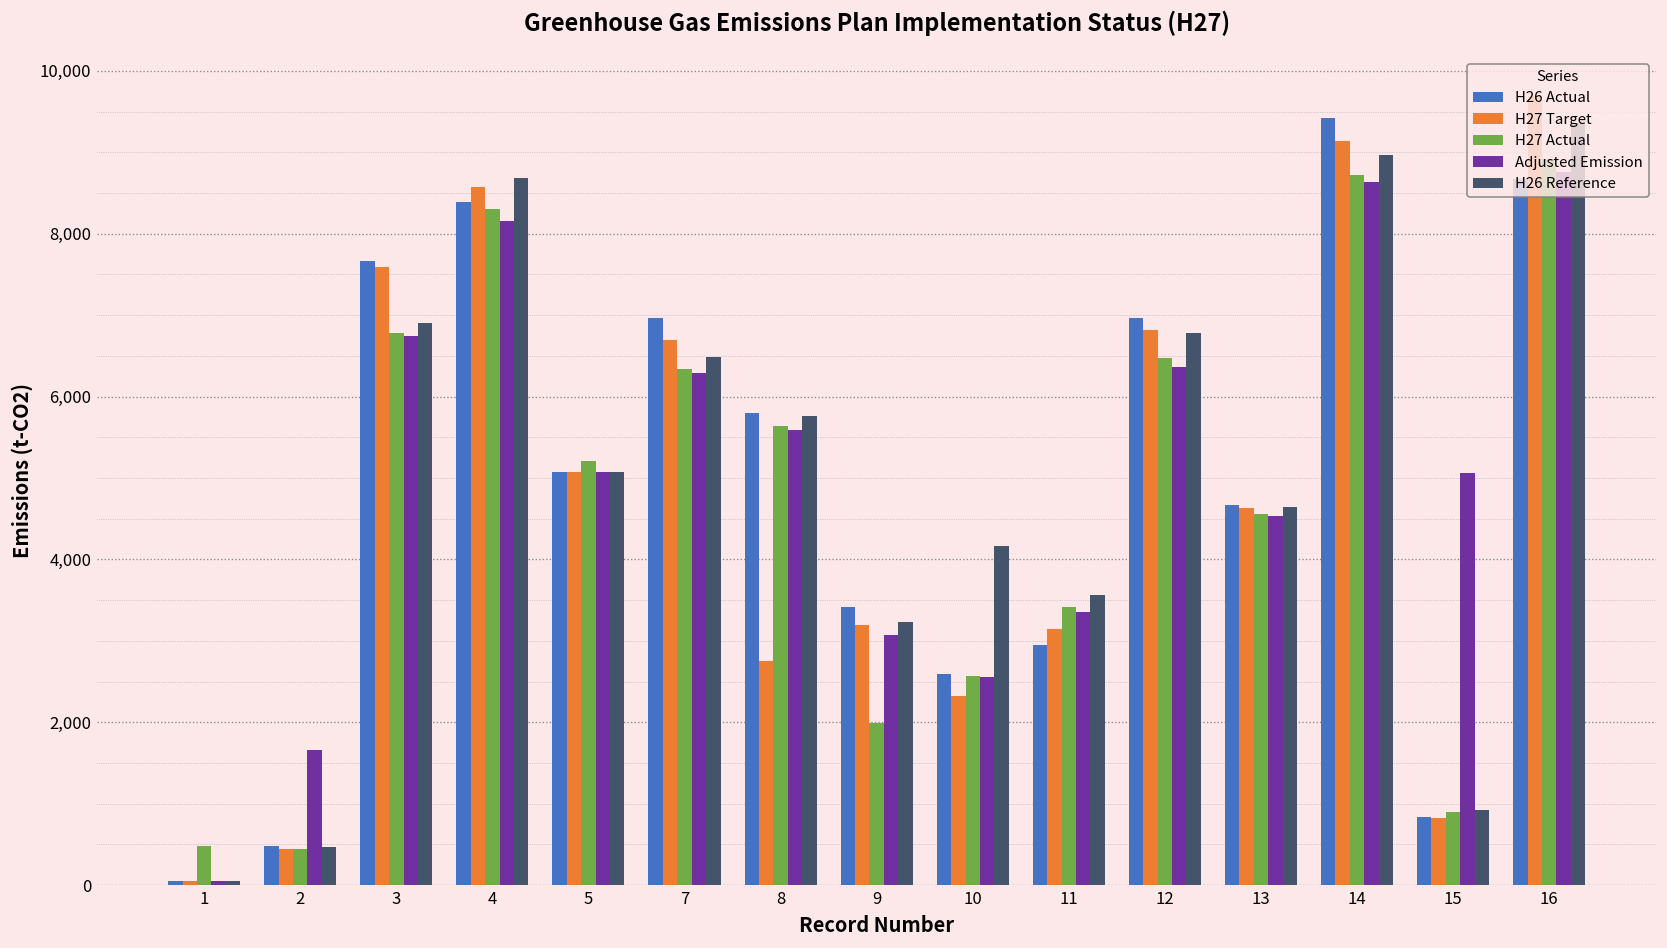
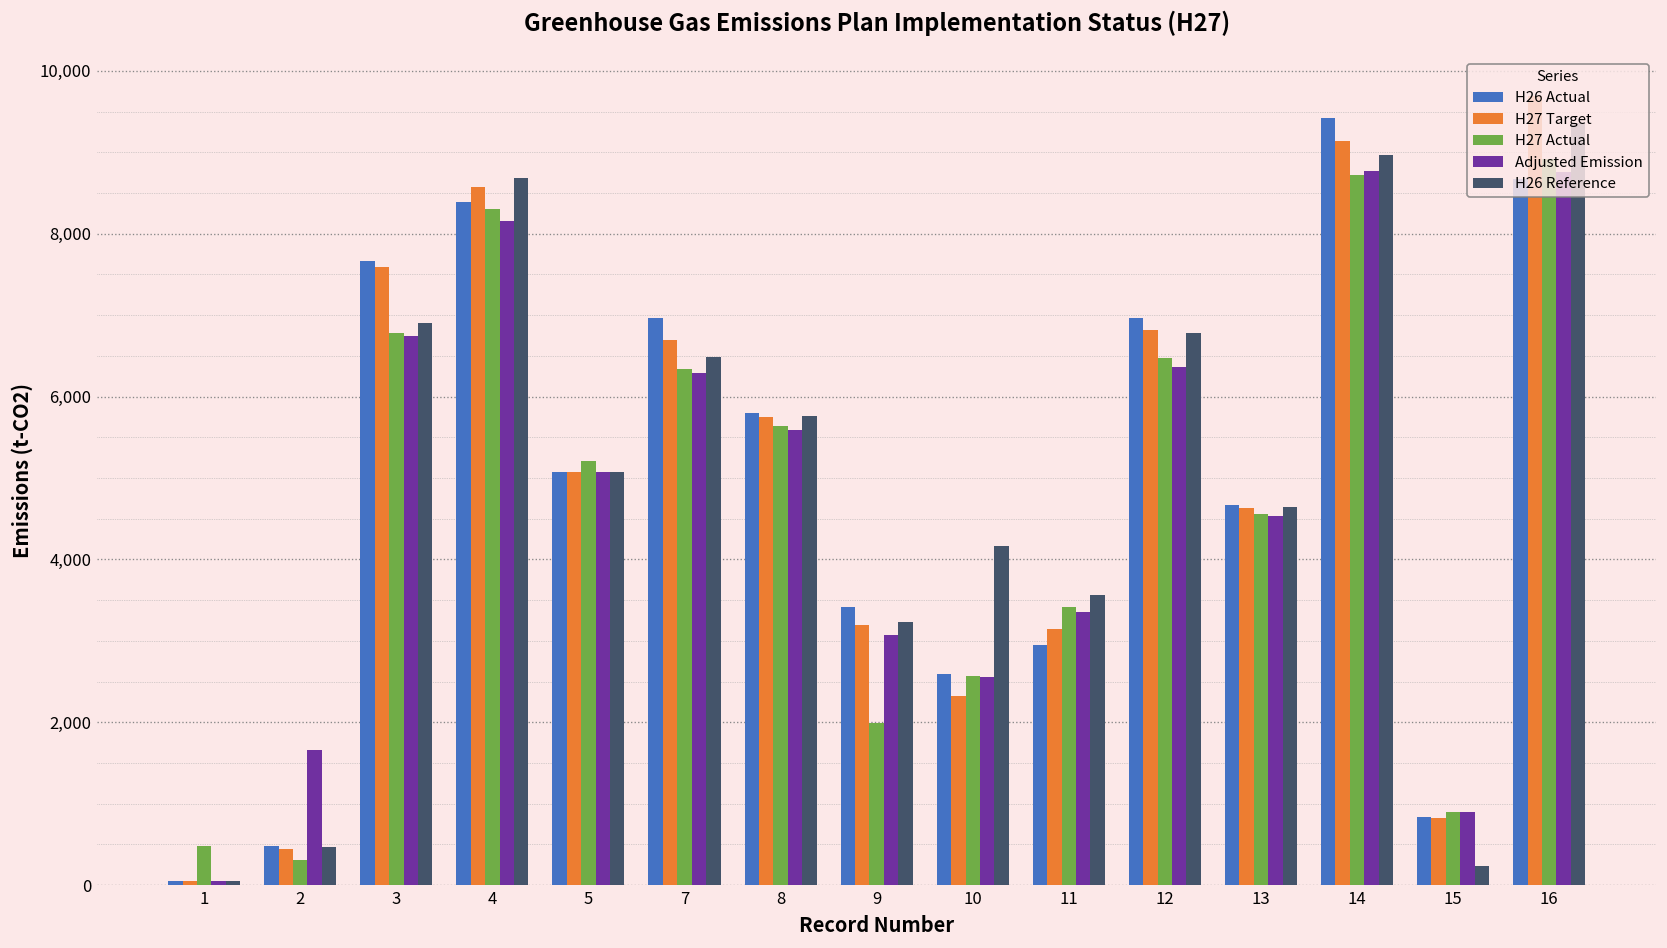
  {
    "H26 Actual": {
      "1": "0",
      "2": "500",
      "3": "7,700",
      "4": "8,400",
      "5": "5,100",
      "7": "7,000",
      "8": "5,800",
      "9": "3,400",
      "10": "2,600",
      "11": "2,900",
      "12": "7,000",
      "13": "4,700",
      "14": "9,400",
      "15": "800"
    },
    "H27 Target": {
      "1": "0",
      "2": "400",
      "3": "7,600",
      "4": "8,600",
      "5": "5,100",
      "7": "6,700",
-     "8": "2,800",
+     "8": "5,700",
      "9": "3,200",
      "10": "2,300",
      "11": "3,100",
      "12": "6,800",
      "13": "4,600",
      "14": "9,100",
      "15": "800"
    },
    "H27 Actual": {
      "1": "500",
-     "2": "400",
+     "2": "300",
      "3": "6,800",
      "4": "8,300",
      "5": "5,200",
      "7": "6,300",
      "8": "5,600",
      "9": "2,000",
      "10": "2,600",
      "11": "3,400",
      "12": "6,500",
      "13": "4,600",
      "14": "8,700",
      "15": "900"
    },
    "Adjusted Emission": {
      "1": "0",
      "2": "1,700",
      "3": "6,700",
      "4": "8,200",
      "5": "5,100",
      "7": "6,300",
      "8": "5,600",
      "9": "3,100",
      "10": "2,600",
      "11": "3,400",
      "12": "6,400",
      "13": "4,500",
-     "14": "8,600",
-     "15": "5,100"
+     "14": "8,800",
+     "15": "900"
    },
    "H26 Reference": {
      "1": "0",
      "2": "500",
      "3": "6,900",
      "4": "8,700",
      "5": "5,100",
      "7": "6,500",
      "8": "5,800",
      "9": "3,200",
      "10": "4,200",
      "11": "3,600",
      "12": "6,800",
      "13": "4,600",
      "14": "9,000",
-     "15": "900"
+     "15": "200"
    }
  }
